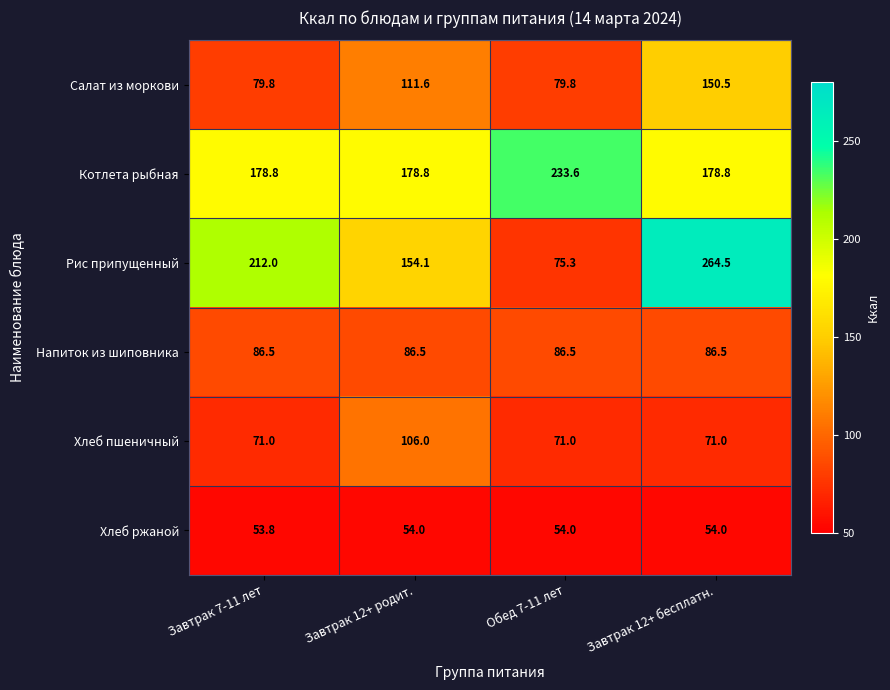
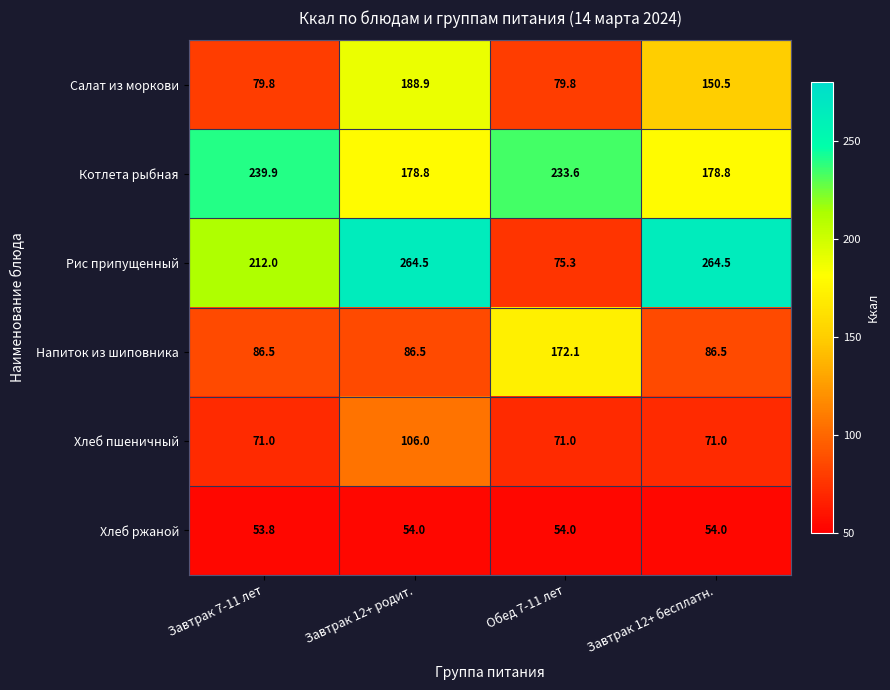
  {
    "Салат из моркови": {
      "Завтрак 7-11 лет": 79.8,
-     "Завтрак 12+ родит.": 111.6,
+     "Завтрак 12+ родит.": 188.9,
      "Обед 7-11 лет": 79.8,
      "Завтрак 12+ бесплатн.": 150.5
    },
    "Котлета рыбная": {
-     "Завтрак 7-11 лет": 178.8,
+     "Завтрак 7-11 лет": 239.9,
      "Завтрак 12+ родит.": 178.8,
      "Обед 7-11 лет": 233.6,
      "Завтрак 12+ бесплатн.": 178.8
    },
    "Рис припущенный": {
      "Завтрак 7-11 лет": 212.0,
-     "Завтрак 12+ родит.": 154.1,
+     "Завтрак 12+ родит.": 264.5,
      "Обед 7-11 лет": 75.3,
      "Завтрак 12+ бесплатн.": 264.5
    },
    "Напиток из шиповника": {
      "Завтрак 7-11 лет": 86.5,
      "Завтрак 12+ родит.": 86.5,
-     "Обед 7-11 лет": 86.5,
+     "Обед 7-11 лет": 172.1,
      "Завтрак 12+ бесплатн.": 86.5
    },
    "Хлеб пшеничный": {
      "Завтрак 7-11 лет": 71.0,
      "Завтрак 12+ родит.": 106.0,
      "Обед 7-11 лет": 71.0,
      "Завтрак 12+ бесплатн.": 71.0
    },
    "Хлеб ржаной": {
      "Завтрак 7-11 лет": 53.8,
      "Завтрак 12+ родит.": 54.0,
      "Обед 7-11 лет": 54.0,
      "Завтрак 12+ бесплатн.": 54.0
    }
  }
